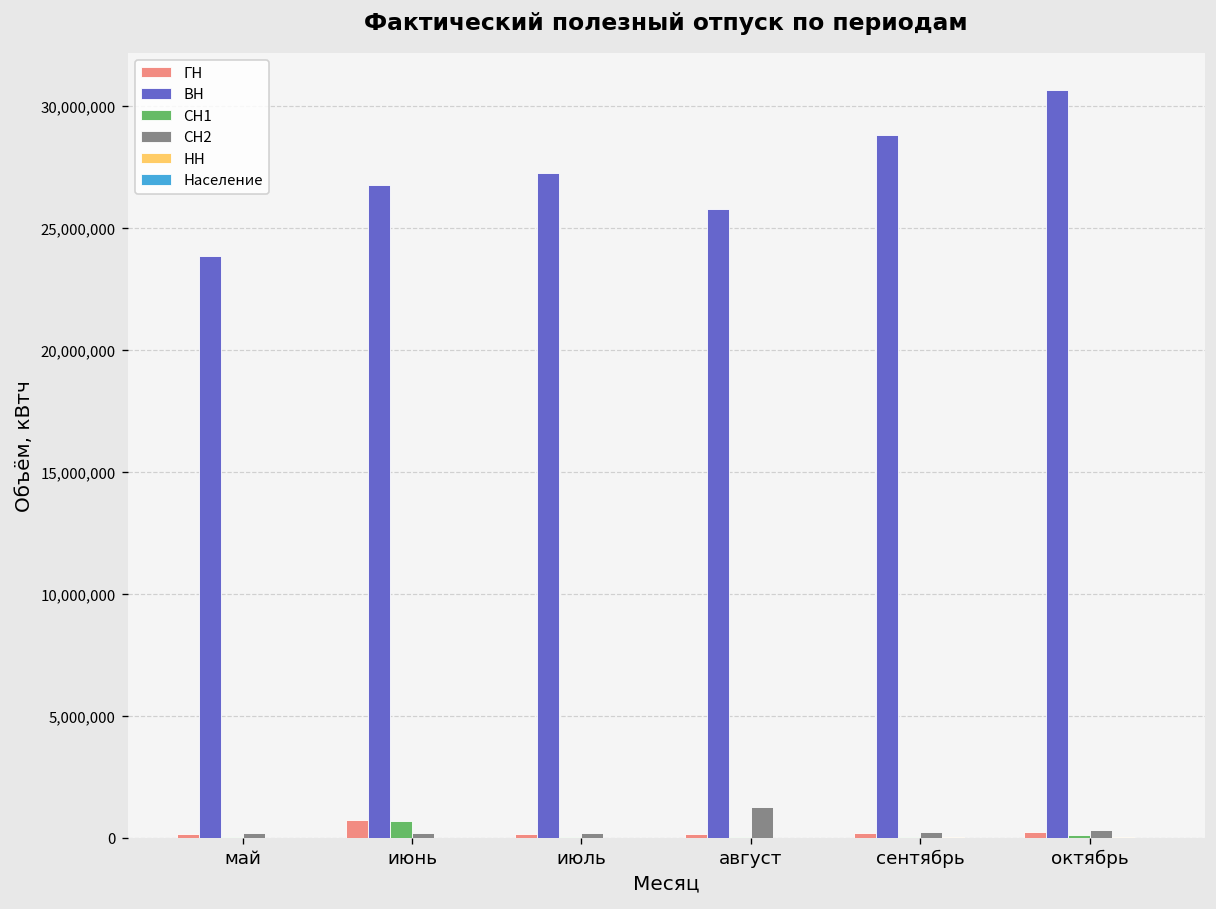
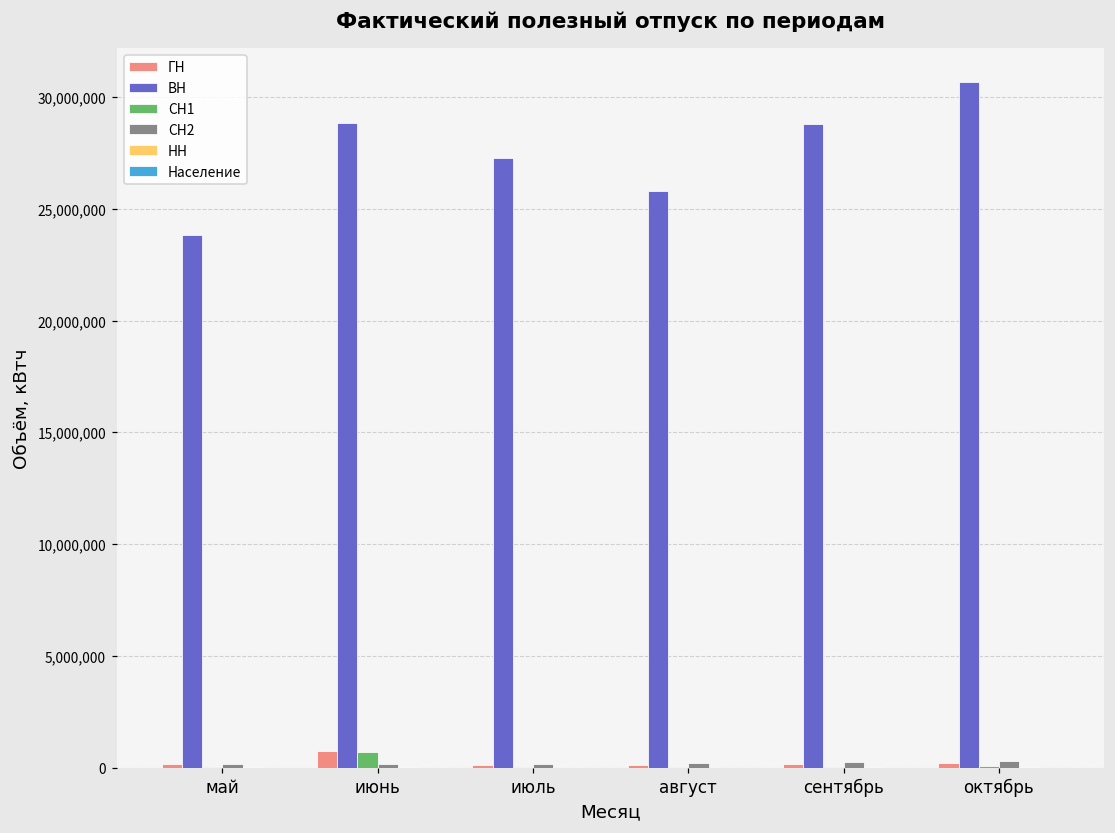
  {
    "ГН": {
      "май": "200,000",
      "июнь": "700,000",
      "июль": "100,000",
      "август": "100,000",
      "сентябрь": "200,000",
      "октябрь": "200,000"
    },
    "ВН": {
      "май": "23,900,000",
-     "июнь": "26,800,000",
+     "июнь": "28,800,000",
      "июль": "27,300,000",
      "август": "25,800,000",
      "сентябрь": "28,800,000",
      "октябрь": "30,700,000"
    },
    "СН1": {
      "июнь": "700,000"
    },
    "СН2": {
      "май": "200,000",
      "июнь": "200,000",
      "июль": "200,000",
-     "август": "1,200,000",
+     "август": "200,000",
      "сентябрь": "200,000",
      "октябрь": "300,000"
    }
  }
